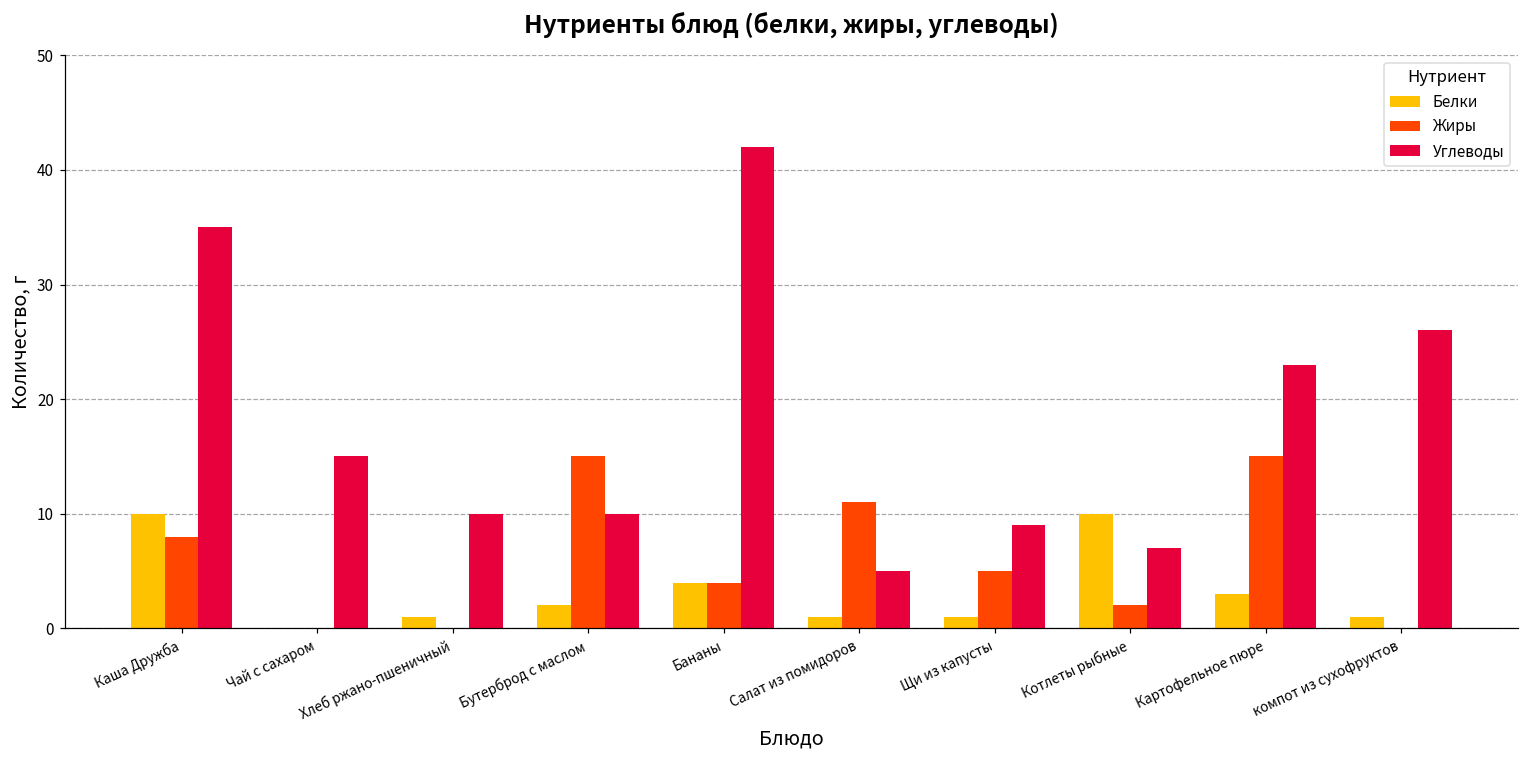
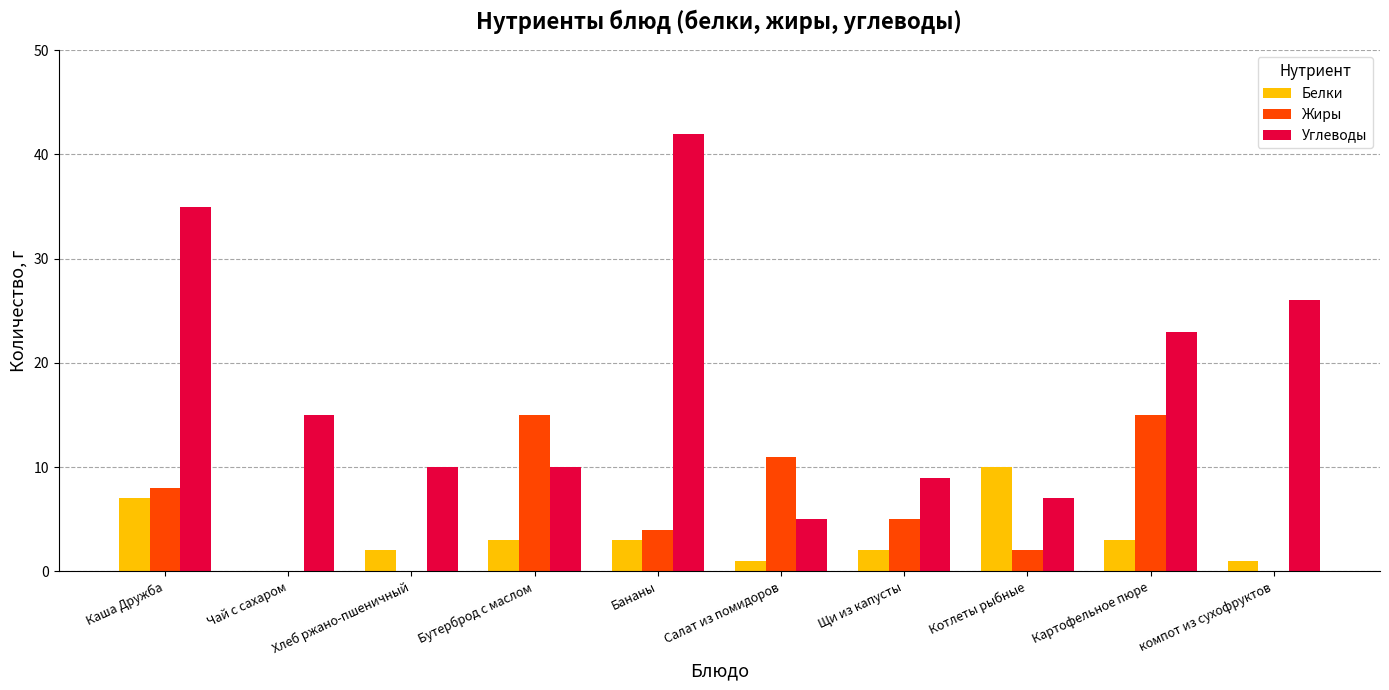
  {
    "Белки": {
-     "Каша Дружба": 10,
+     "Каша Дружба": 7,
      "Чай с сахаром": 0,
-     "Хлеб ржано-пшеничный": 1,
-     "Бутерброд с маслом": 2,
-     "Бананы": 4,
+     "Хлеб ржано-пшеничный": 2,
+     "Бутерброд с маслом": 3,
+     "Бананы": 3,
      "Салат из помидоров": 1,
-     "Щи из капусты": 1,
+     "Щи из капусты": 2,
      "Котлеты рыбные": 10,
      "Картофельное пюре": 3,
      "компот из сухофруктов": 1
    },
    "Жиры": {
      "Каша Дружба": 8,
      "Чай с сахаром": 0,
      "Хлеб ржано-пшеничный": 0,
      "Бутерброд с маслом": 15,
      "Бананы": 4,
      "Салат из помидоров": 11,
      "Щи из капусты": 5,
      "Котлеты рыбные": 2,
      "Картофельное пюре": 15,
      "компот из сухофруктов": 0
    },
    "Углеводы": {
      "Каша Дружба": 35,
      "Чай с сахаром": 15,
      "Хлеб ржано-пшеничный": 10,
      "Бутерброд с маслом": 10,
      "Бананы": 42,
      "Салат из помидоров": 5,
      "Щи из капусты": 9,
      "Котлеты рыбные": 7,
      "Картофельное пюре": 23,
      "компот из сухофруктов": 26
    }
  }
